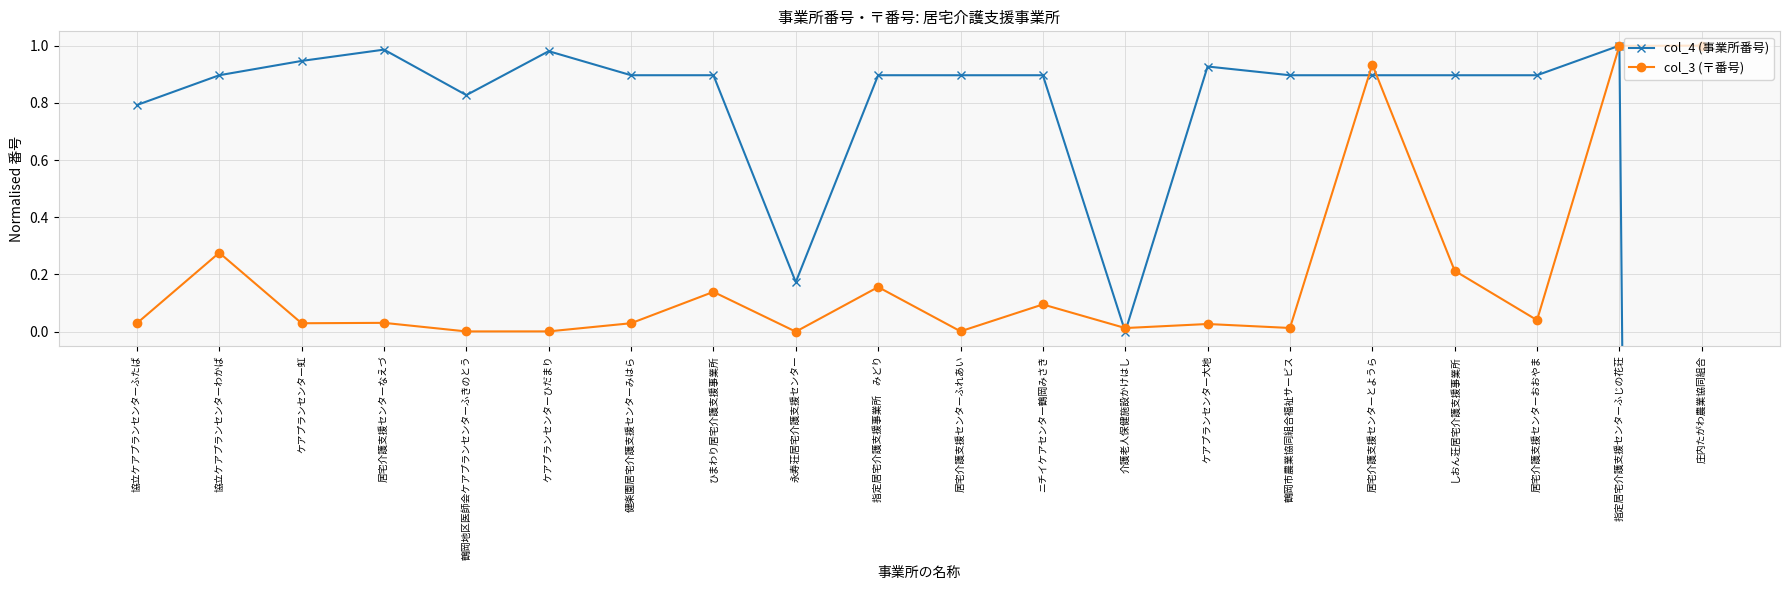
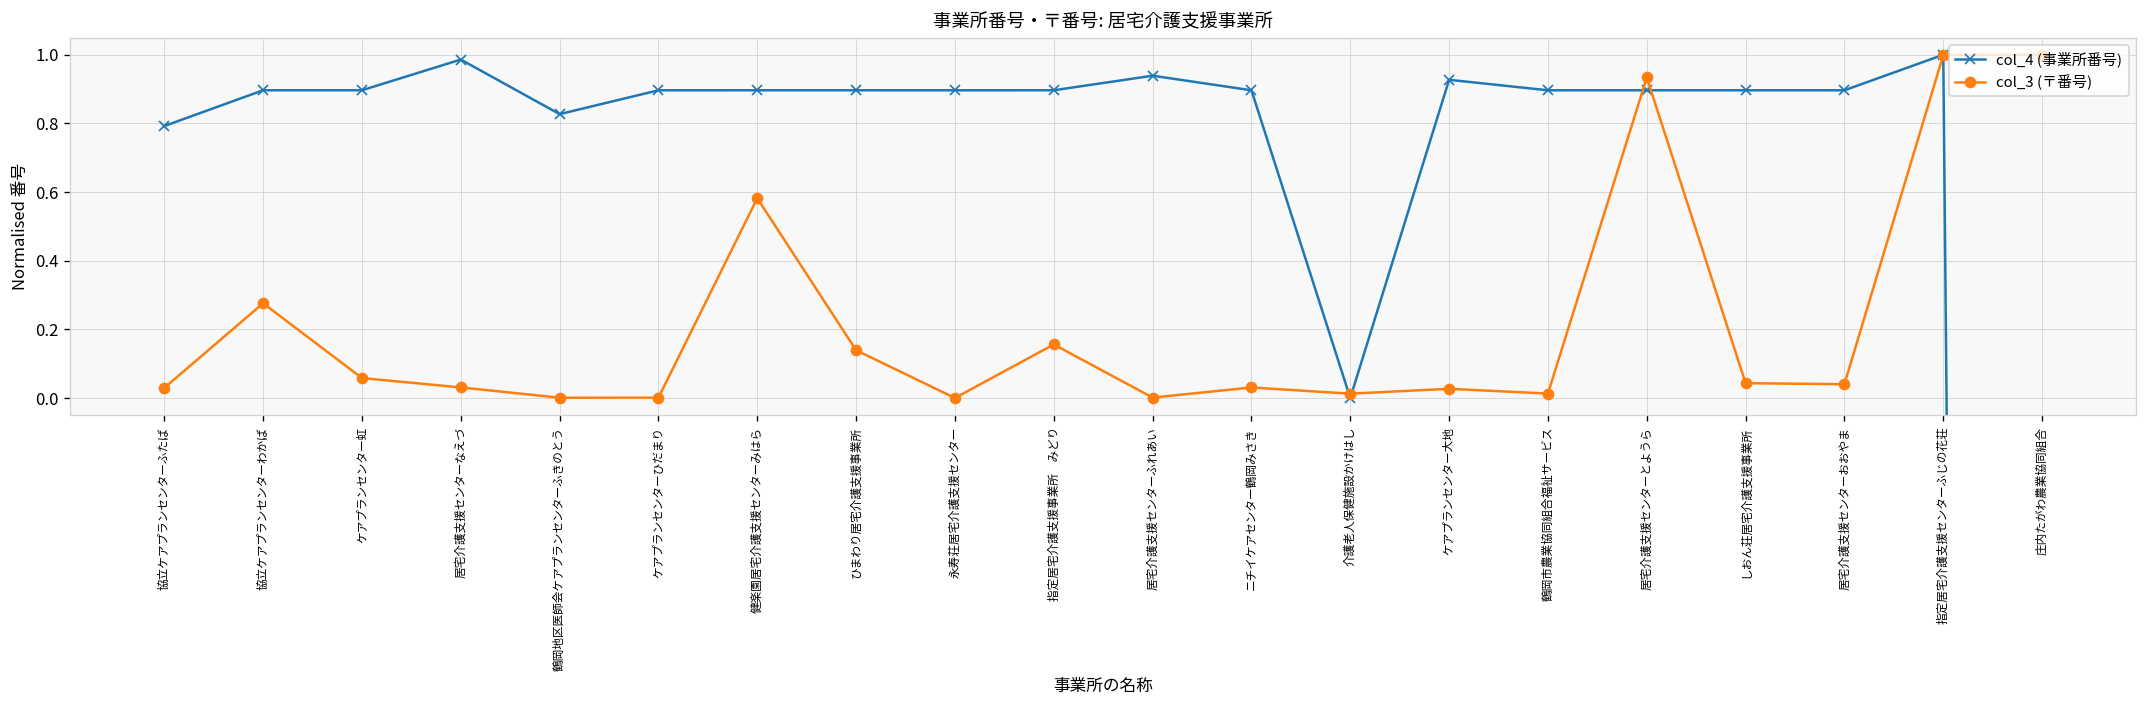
  {
    "col_4 (事業所番号)": {
      "協立ケアプランセンターふたば": 0.79,
      "協立ケアプランセンターわかば": 0.90,
-     "ケアプランセンター虹": 0.95,
+     "ケアプランセンター虹": 0.90,
      "居宅介護支援センターなえづ": 0.99,
      "鶴岡地区医師会ケアプランセンターふきのとう": 0.83,
-     "ケアプランセンターひだまり": 0.98,
+     "ケアプランセンターひだまり": 0.90,
      "健楽園居宅介護支援センターみはら": 0.90,
      "ひまわり居宅介護支援事業所": 0.90,
-     "永寿荘居宅介護支援センター": 0.17,
+     "永寿荘居宅介護支援センター": 0.90,
      "指定居宅介護支援事業所 みどり": 0.90,
-     "居宅介護支援センターふれあい": 0.90,
+     "居宅介護支援センターふれあい": 0.94,
      "ニチイケアセンター鶴岡みさき": 0.90,
      "介護老人保健施設かけはし": 0.00,
      "ケアプランセンター大地": 0.93,
      "鶴岡市農業協同組合福祉サービス": 0.90,
      "居宅介護支援センターとようら": 0.90,
      "しおん荘居宅介護支援事業所": 0.90,
      "居宅介護支援センターおおやま": 0.90
    },
    "col_3 (〒番号)": {
      "協立ケアプランセンターふたば": 0.03,
      "協立ケアプランセンターわかば": 0.28,
-     "ケアプランセンター虹": 0.03,
+     "ケアプランセンター虹": 0.06,
      "居宅介護支援センターなえづ": 0.03,
      "鶴岡地区医師会ケアプランセンターふきのとう": 0.00,
      "ケアプランセンターひだまり": 0.00,
-     "健楽園居宅介護支援センターみはら": 0.03,
+     "健楽園居宅介護支援センターみはら": 0.58,
      "ひまわり居宅介護支援事業所": 0.14,
      "永寿荘居宅介護支援センター": 0.00,
      "指定居宅介護支援事業所 みどり": 0.16,
      "居宅介護支援センターふれあい": 0.00,
-     "ニチイケアセンター鶴岡みさき": 0.10,
+     "ニチイケアセンター鶴岡みさき": 0.03,
      "介護老人保健施設かけはし": 0.01,
      "ケアプランセンター大地": 0.03,
      "鶴岡市農業協同組合福祉サービス": 0.01,
      "居宅介護支援センターとようら": 0.93,
-     "しおん荘居宅介護支援事業所": 0.21,
+     "しおん荘居宅介護支援事業所": 0.04,
      "居宅介護支援センターおおやま": 0.04
    }
  }
